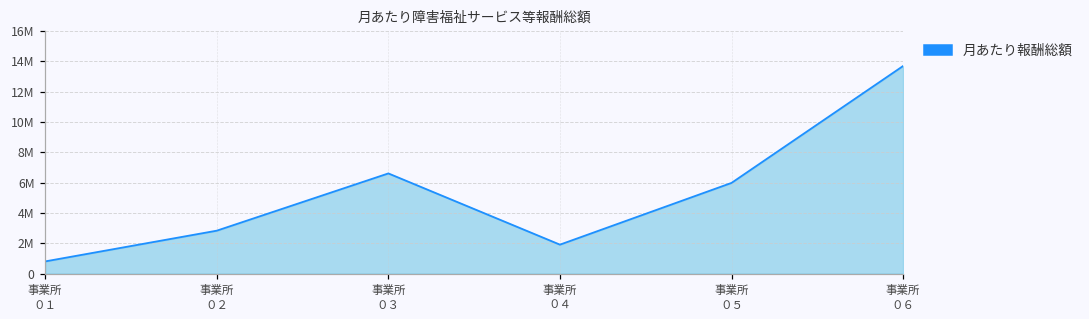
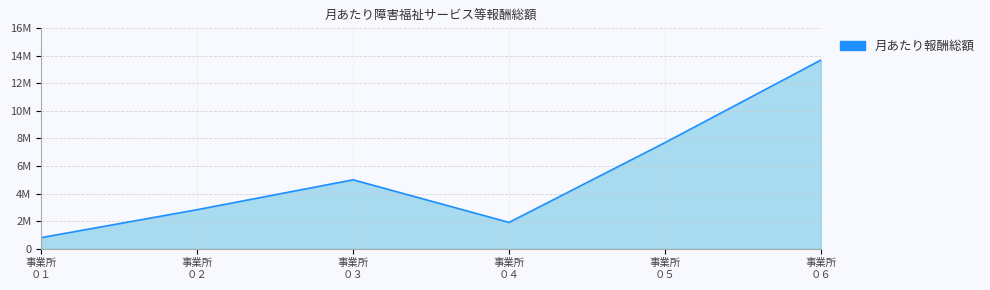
  {
    "事業所 ０１": 800000,
    "事業所 ０２": 2800000,
-   "事業所 ０３": 6600000,
+   "事業所 ０３": 5000000,
    "事業所 ０４": 1900000,
-   "事業所 ０５": 6000000,
+   "事業所 ０５": 7700000,
    "事業所 ０６": 13700000
  }
